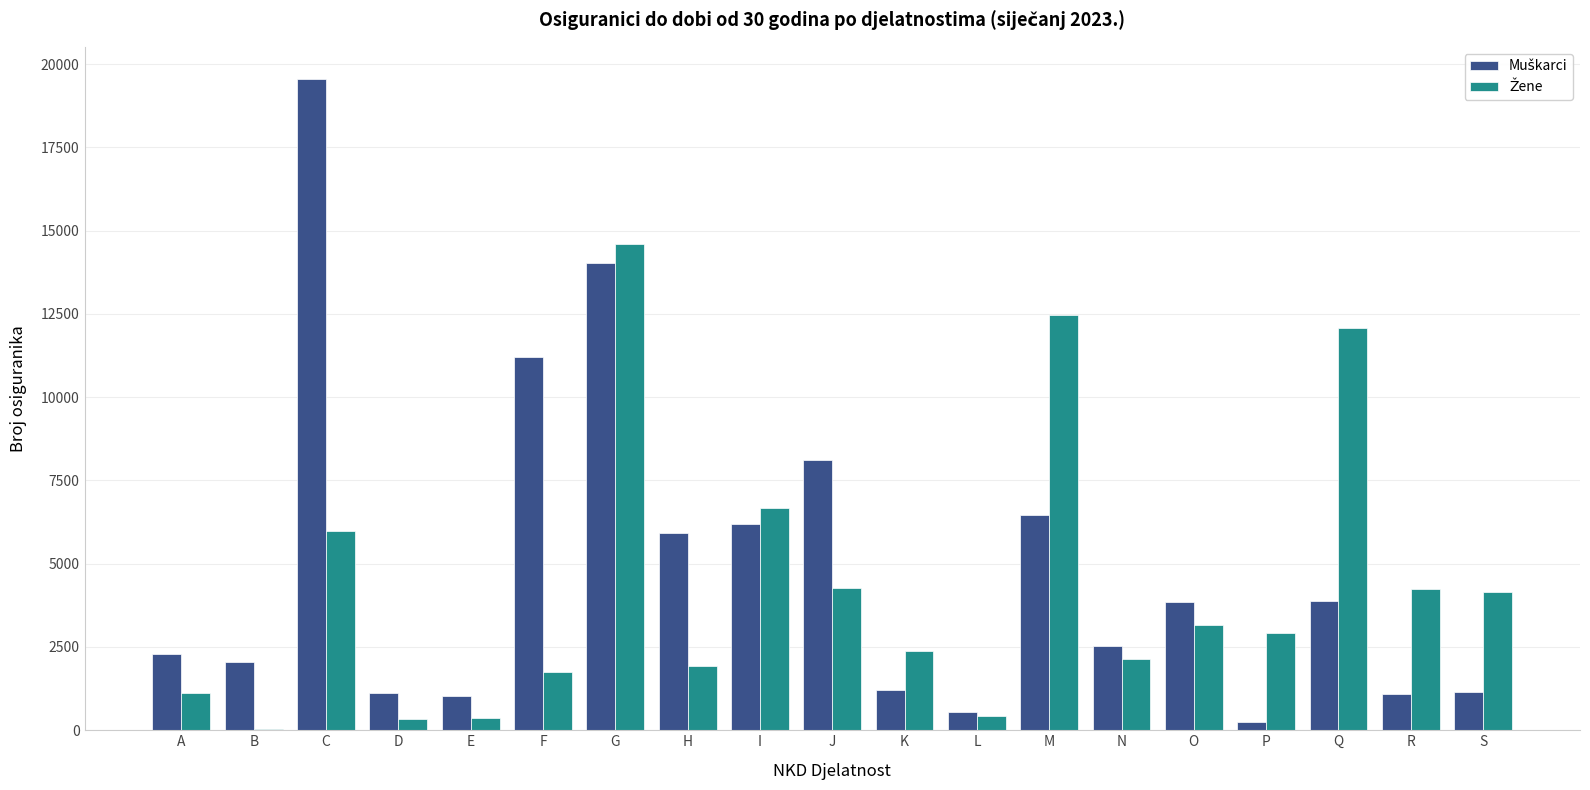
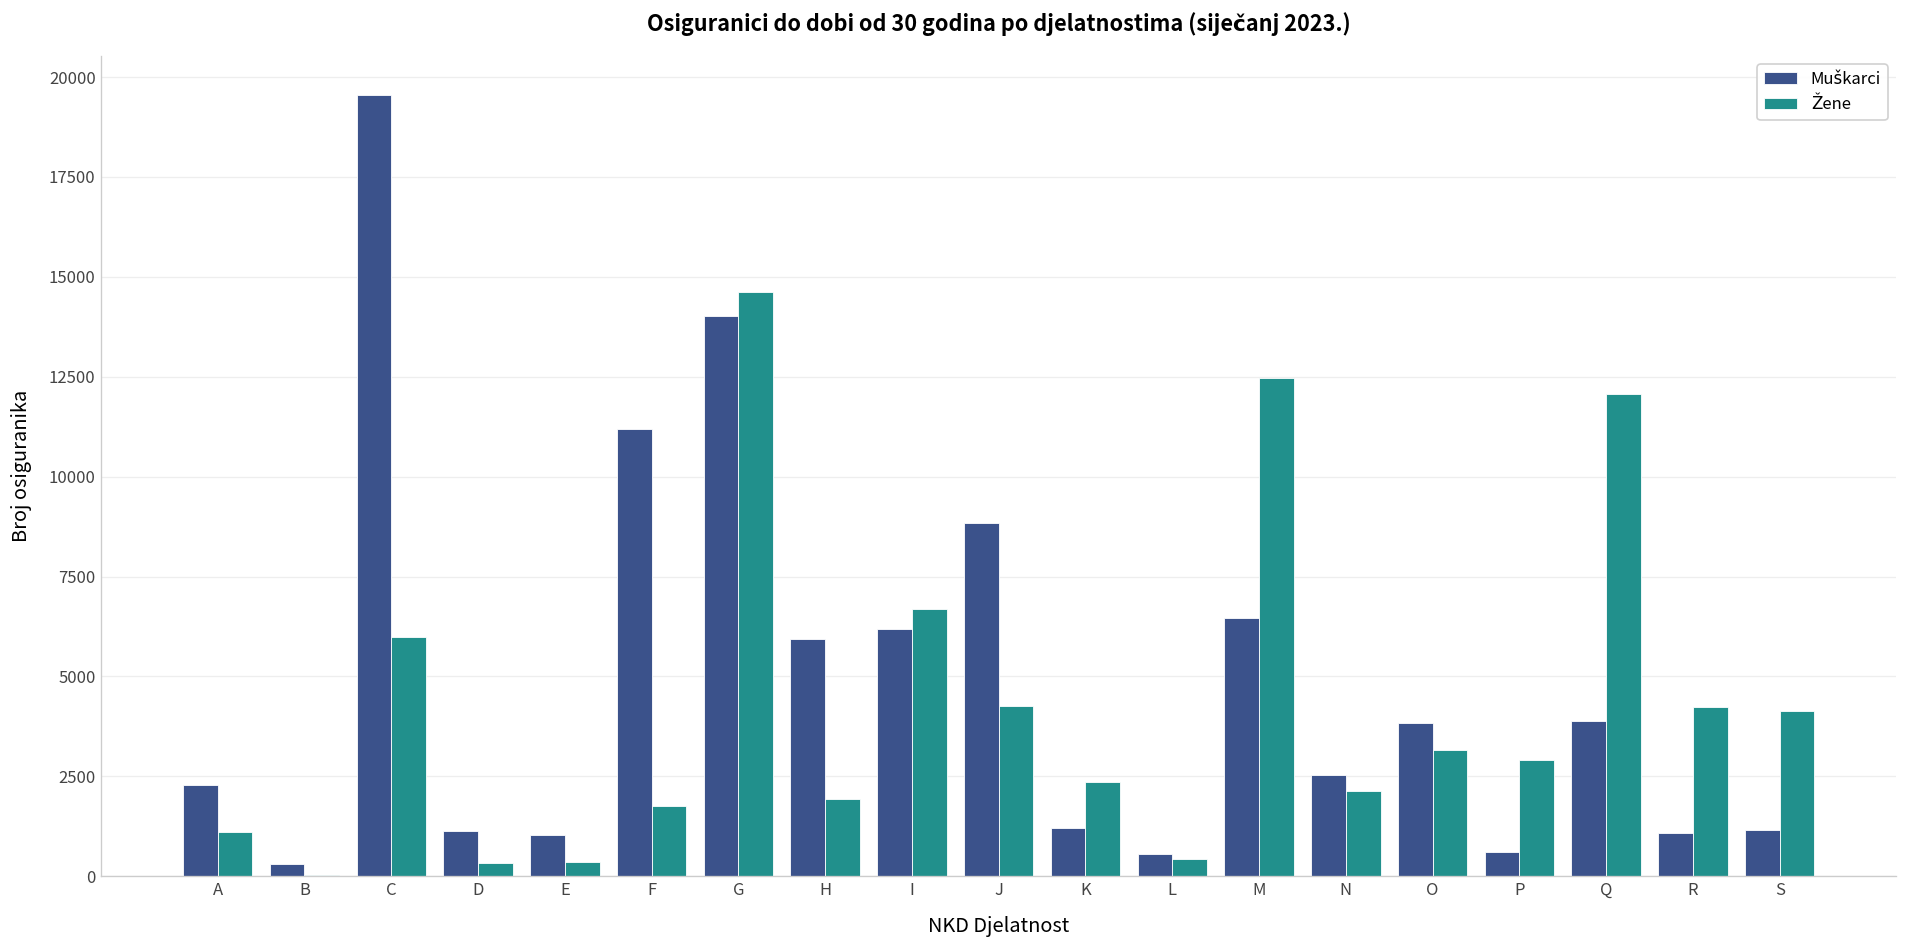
  {
    "Muškarci": {
      "A": 2300,
-     "B": 2000,
+     "B": 300,
      "C": 19500,
      "D": 1100,
      "E": 1000,
      "F": 11200,
      "G": 14000,
      "H": 5900,
      "I": 6200,
-     "J": 8100,
+     "J": 8800,
      "K": 1200,
      "L": 500,
      "M": 6500,
      "N": 2500,
      "O": 3800,
-     "P": 300,
+     "P": 600,
      "Q": 3900,
      "R": 1100,
      "S": 1200
    },
    "Žene": {
      "A": 1100,
      "C": 6000,
      "D": 300,
      "E": 400,
      "F": 1800,
      "G": 14600,
      "H": 1900,
      "I": 6700,
      "J": 4300,
      "K": 2400,
      "L": 400,
      "M": 12500,
      "N": 2100,
      "O": 3200,
      "P": 2900,
      "Q": 12100,
      "R": 4200,
      "S": 4100
    }
  }
